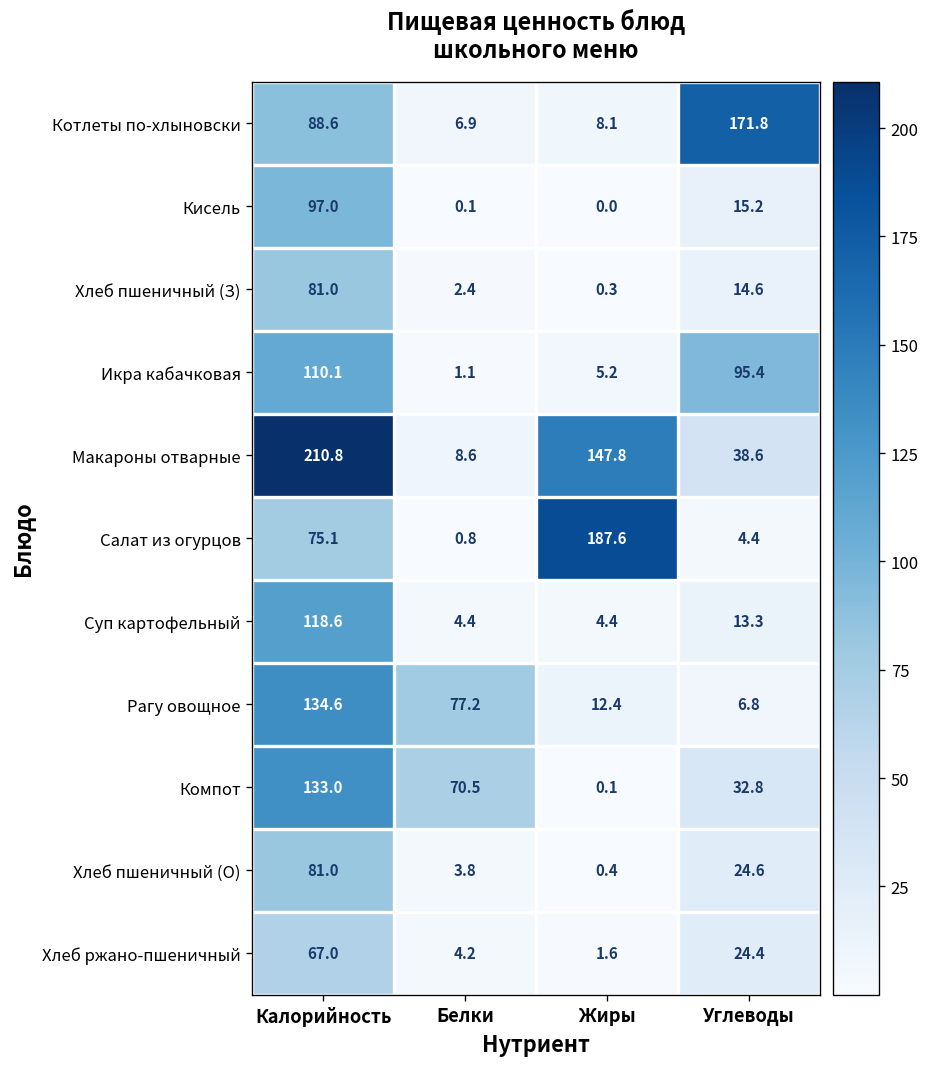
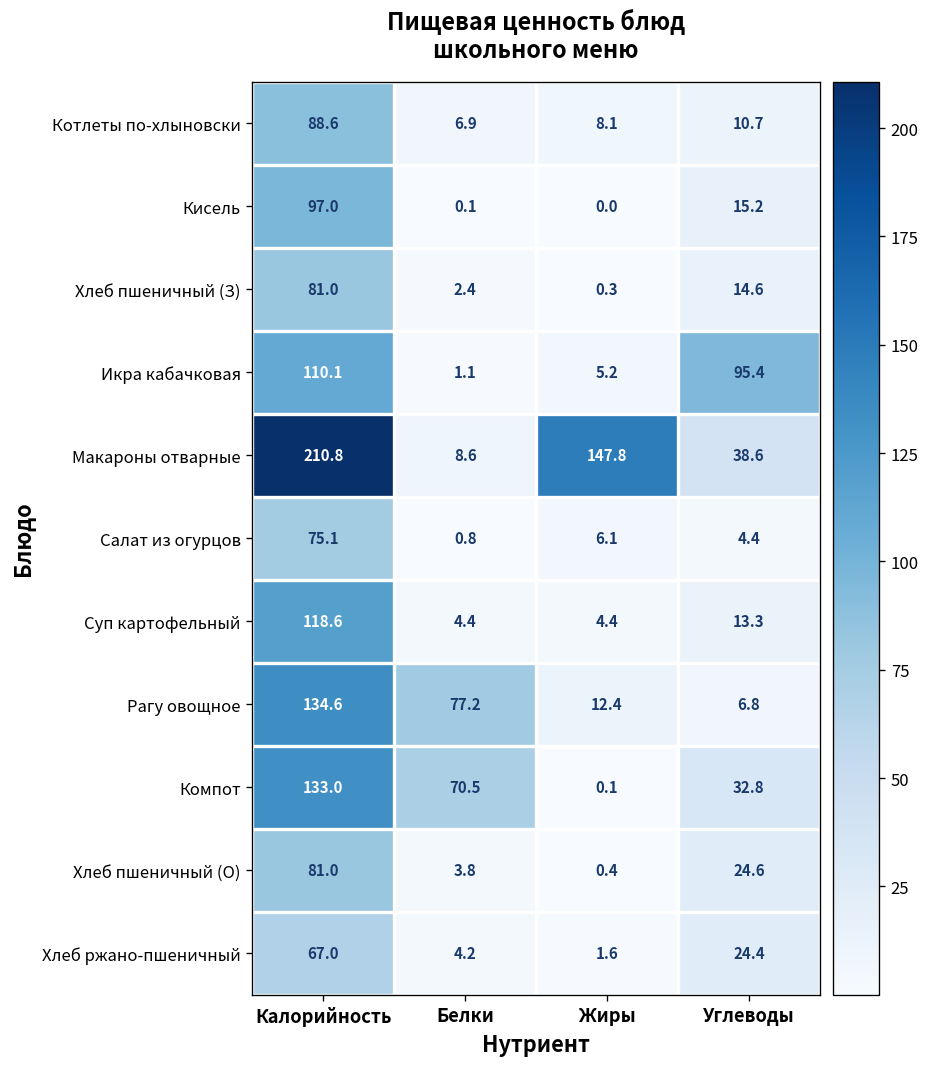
  {
    "Котлеты по-хлыновски": {
      "Калорийность": 88.6,
      "Белки": 6.9,
      "Жиры": 8.1,
-     "Углеводы": 171.8
+     "Углеводы": 10.7
    },
    "Кисель": {
      "Калорийность": 97.0,
      "Белки": 0.1,
      "Жиры": 0.0,
      "Углеводы": 15.2
    },
    "Хлеб пшеничный (З)": {
      "Калорийность": 81.0,
      "Белки": 2.4,
      "Жиры": 0.3,
      "Углеводы": 14.6
    },
    "Икра кабачковая": {
      "Калорийность": 110.1,
      "Белки": 1.1,
      "Жиры": 5.2,
      "Углеводы": 95.4
    },
    "Макароны отварные": {
      "Калорийность": 210.8,
      "Белки": 8.6,
      "Жиры": 147.8,
      "Углеводы": 38.6
    },
    "Салат из огурцов": {
      "Калорийность": 75.1,
      "Белки": 0.8,
-     "Жиры": 187.6,
+     "Жиры": 6.1,
      "Углеводы": 4.4
    },
    "Суп картофельный": {
      "Калорийность": 118.6,
      "Белки": 4.4,
      "Жиры": 4.4,
      "Углеводы": 13.3
    },
    "Рагу овощное": {
      "Калорийность": 134.6,
      "Белки": 77.2,
      "Жиры": 12.4,
      "Углеводы": 6.8
    },
    "Компот": {
      "Калорийность": 133.0,
      "Белки": 70.5,
      "Жиры": 0.1,
      "Углеводы": 32.8
    },
    "Хлеб пшеничный (О)": {
      "Калорийность": 81.0,
      "Белки": 3.8,
      "Жиры": 0.4,
      "Углеводы": 24.6
    },
    "Хлеб ржано-пшеничный": {
      "Калорийность": 67.0,
      "Белки": 4.2,
      "Жиры": 1.6,
      "Углеводы": 24.4
    }
  }
